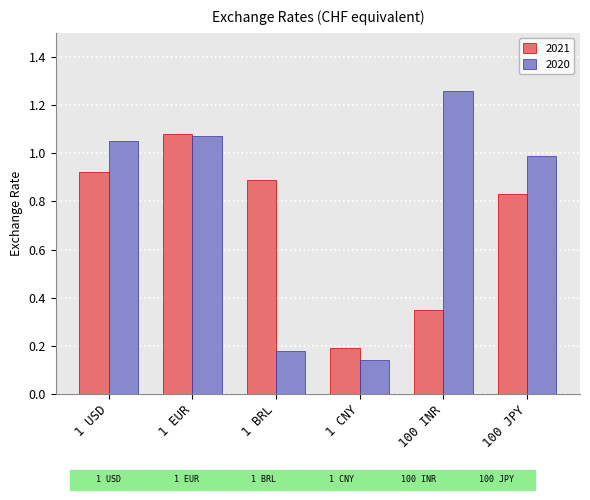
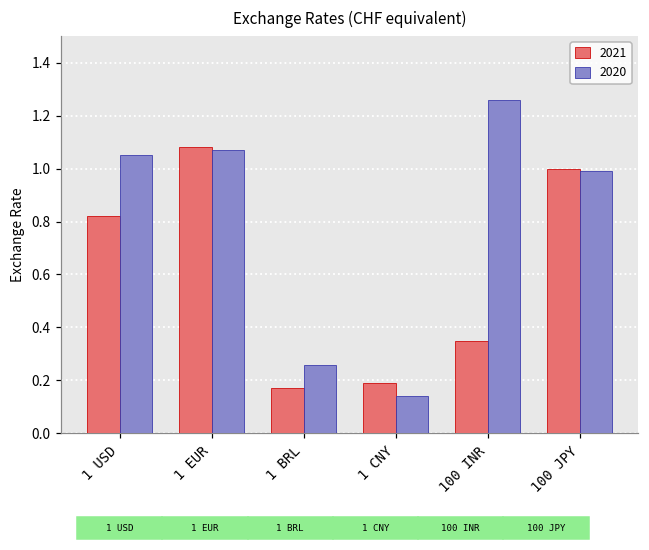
  {
    "2021": {
-     "1 USD": 0.92,
+     "1 USD": 0.82,
      "1 EUR": 1.08,
-     "1 BRL": 0.89,
+     "1 BRL": 0.17,
      "1 CNY": 0.19,
      "100 INR": 0.35,
-     "100 JPY": 0.83
+     "100 JPY": 1.00
    },
    "2020": {
      "1 USD": 1.05,
      "1 EUR": 1.07,
-     "1 BRL": 0.18,
+     "1 BRL": 0.26,
      "1 CNY": 0.14,
      "100 INR": 1.26,
      "100 JPY": 0.99
    }
  }
